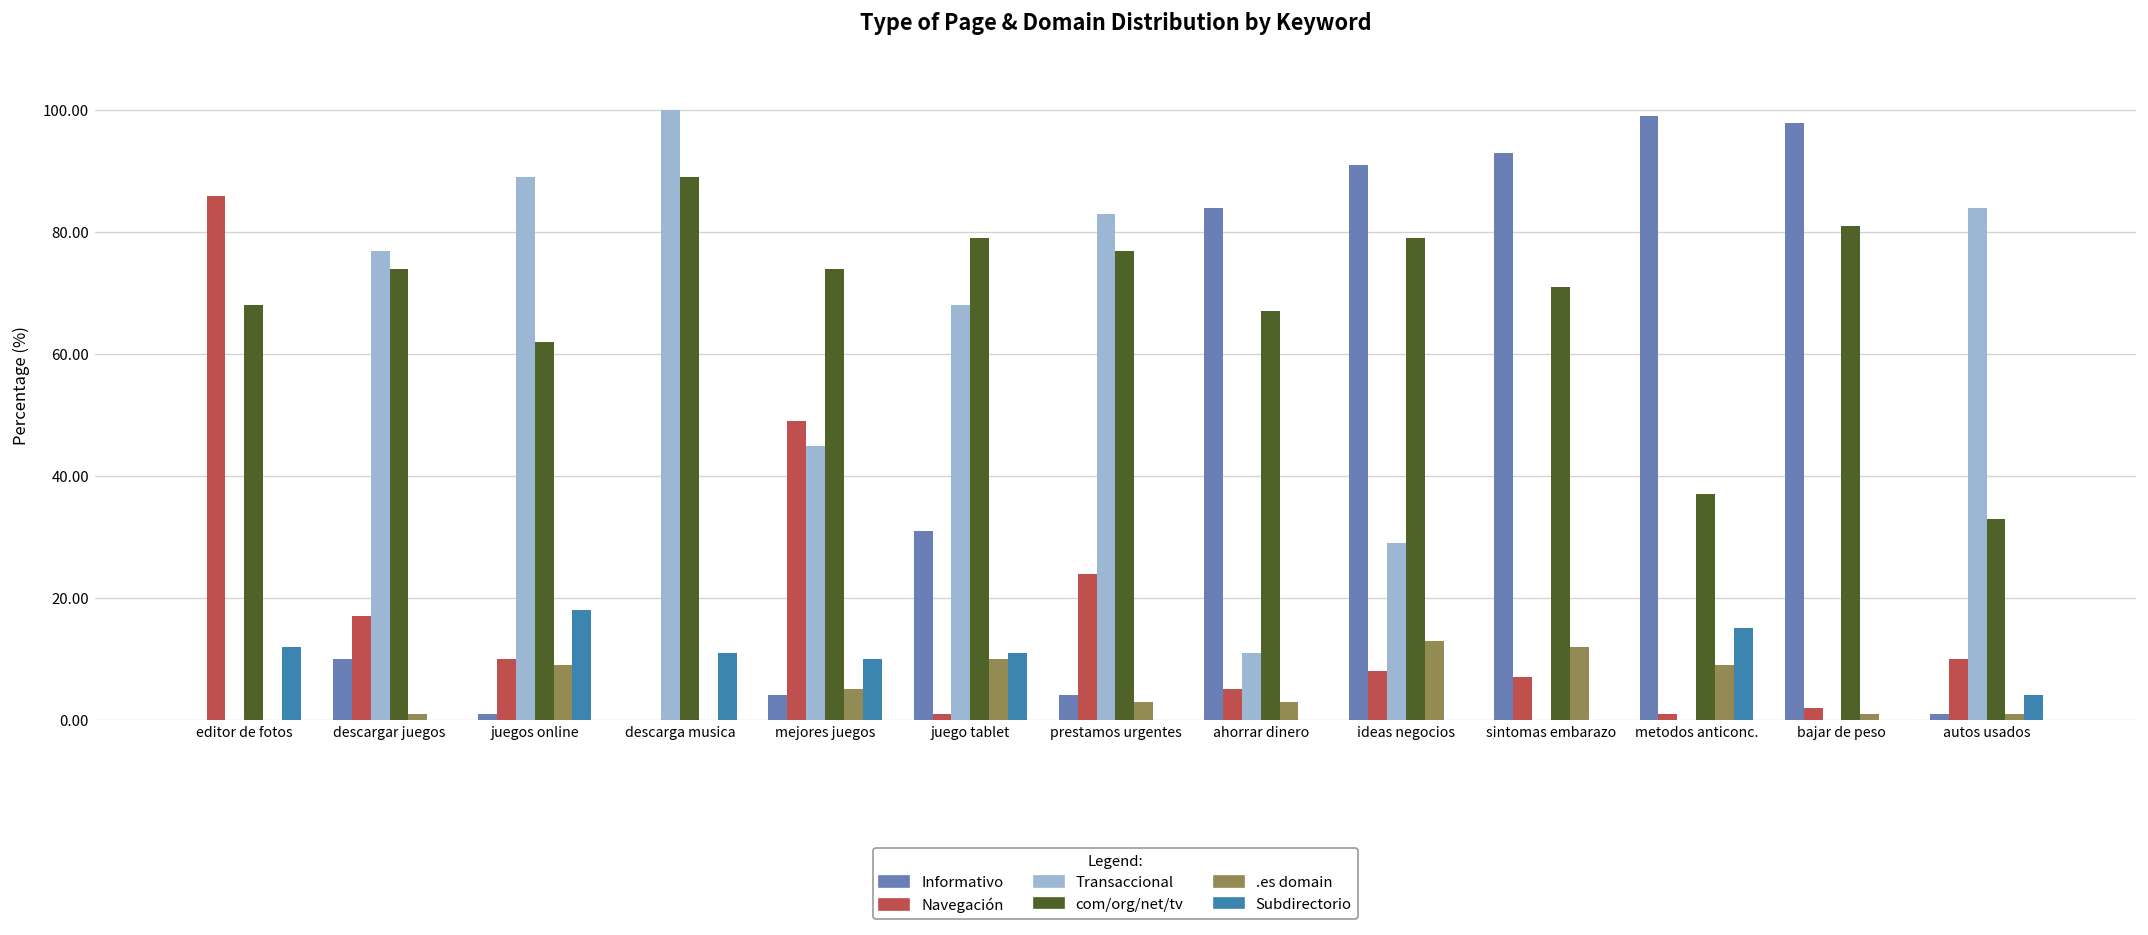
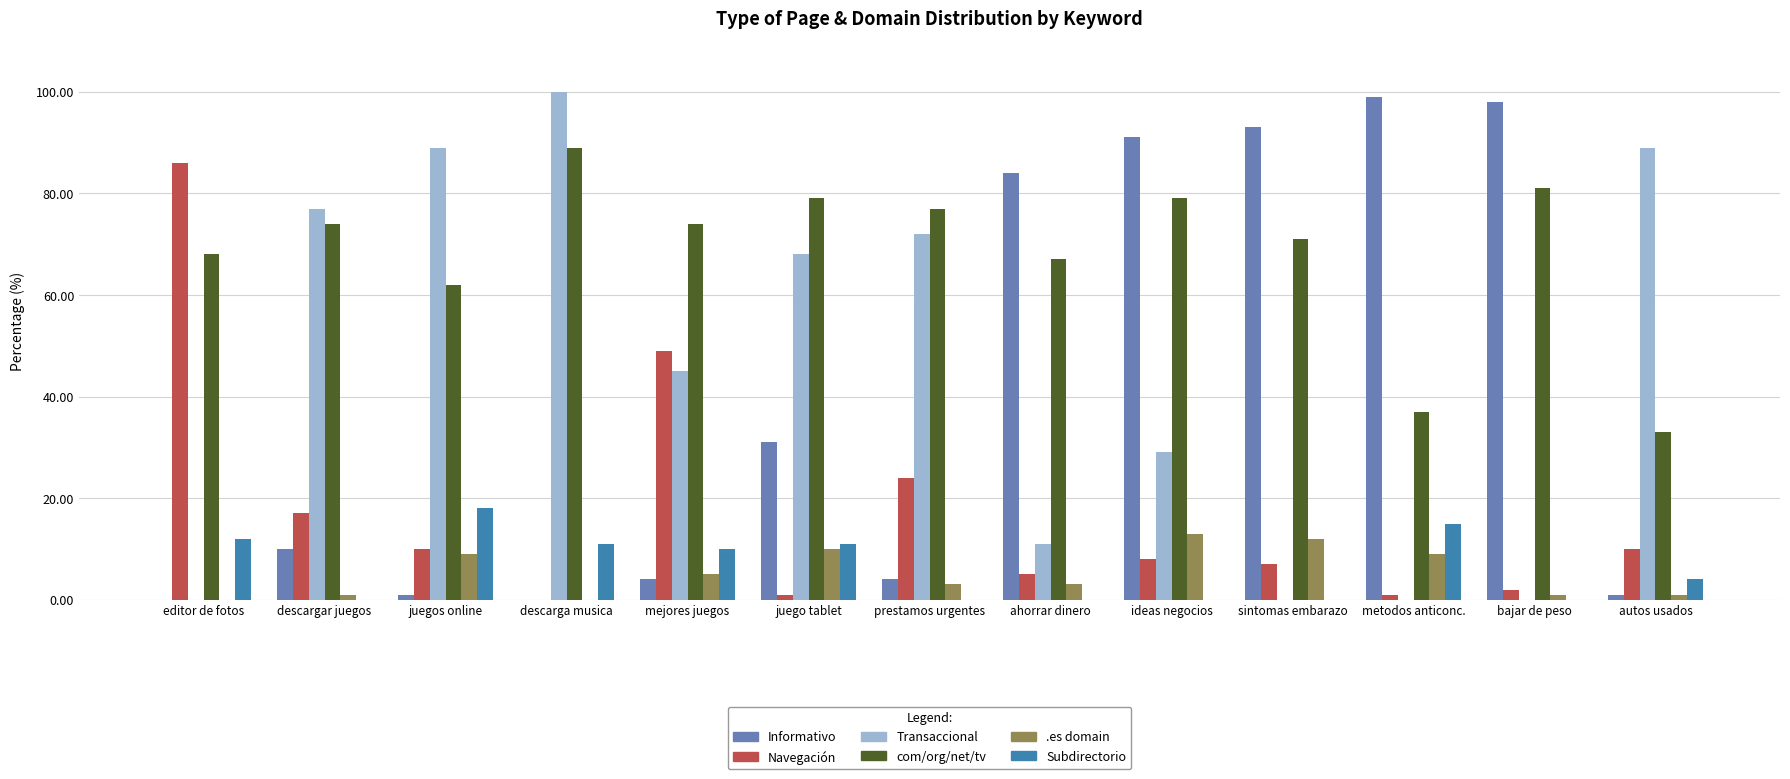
  {
    "Transaccional": {
      "editor de fotos": 0,
      "descargar juegos": 77,
      "juegos online": 89,
      "descarga musica": 100,
      "mejores juegos": 45,
      "juego tablet": 68,
-     "prestamos urgentes": 83,
+     "prestamos urgentes": 72,
      "ahorrar dinero": 11,
      "ideas negocios": 29,
      "sintomas embarazo": 0,
      "metodos anticonc.": 0,
      "bajar de peso": 0,
-     "autos usados": 84
+     "autos usados": 89
    }
  }
